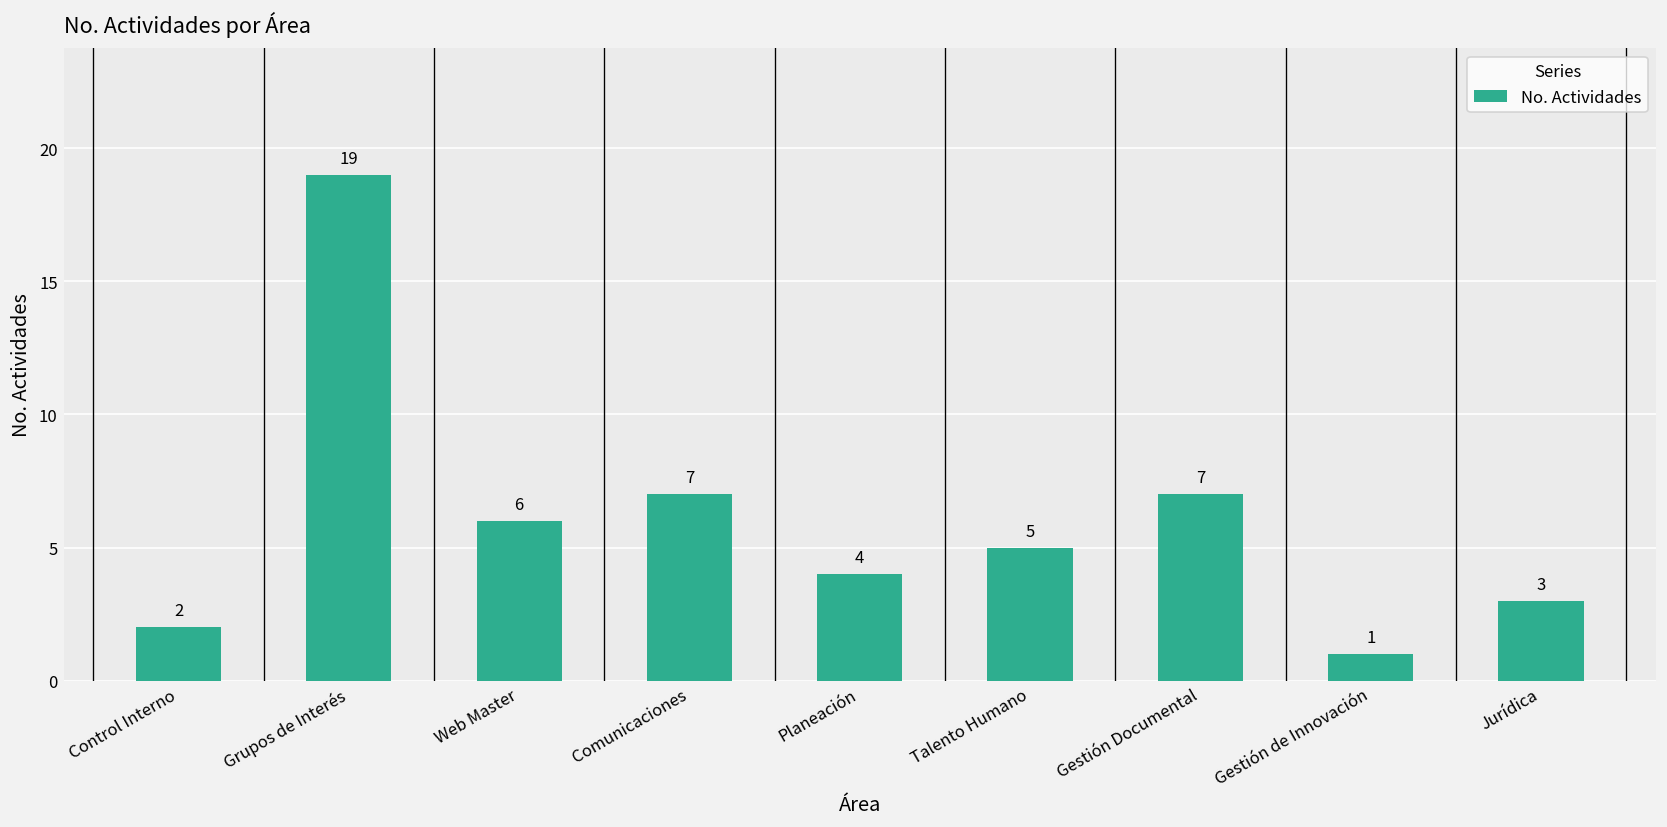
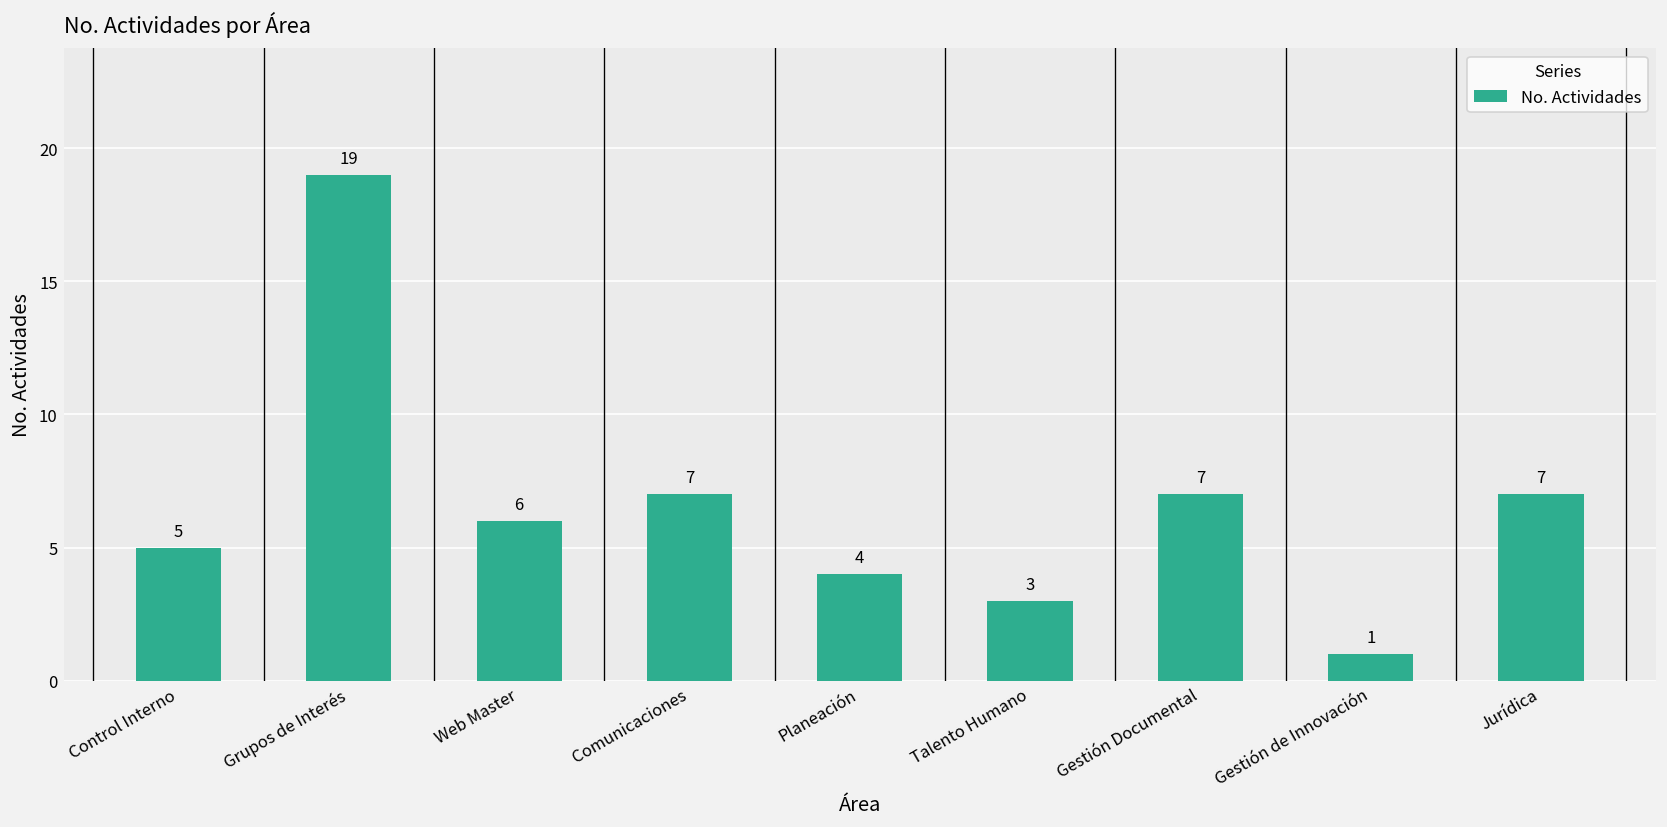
  {
-   "Control Interno": 2,
+   "Control Interno": 5,
    "Grupos de Interés": 19,
    "Web Master": 6,
    "Comunicaciones": 7,
    "Planeación": 4,
-   "Talento Humano": 5,
+   "Talento Humano": 3,
    "Gestión Documental": 7,
    "Gestión de Innovación": 1,
-   "Jurídica": 3
+   "Jurídica": 7
  }
